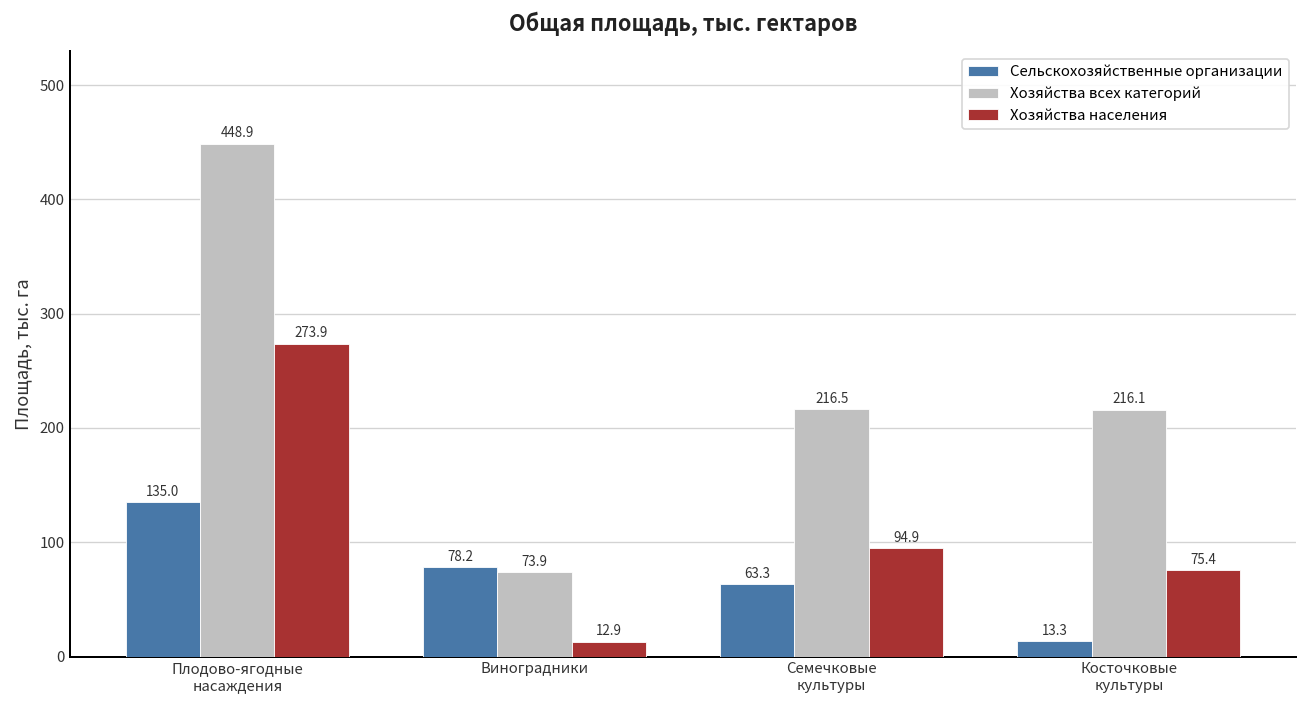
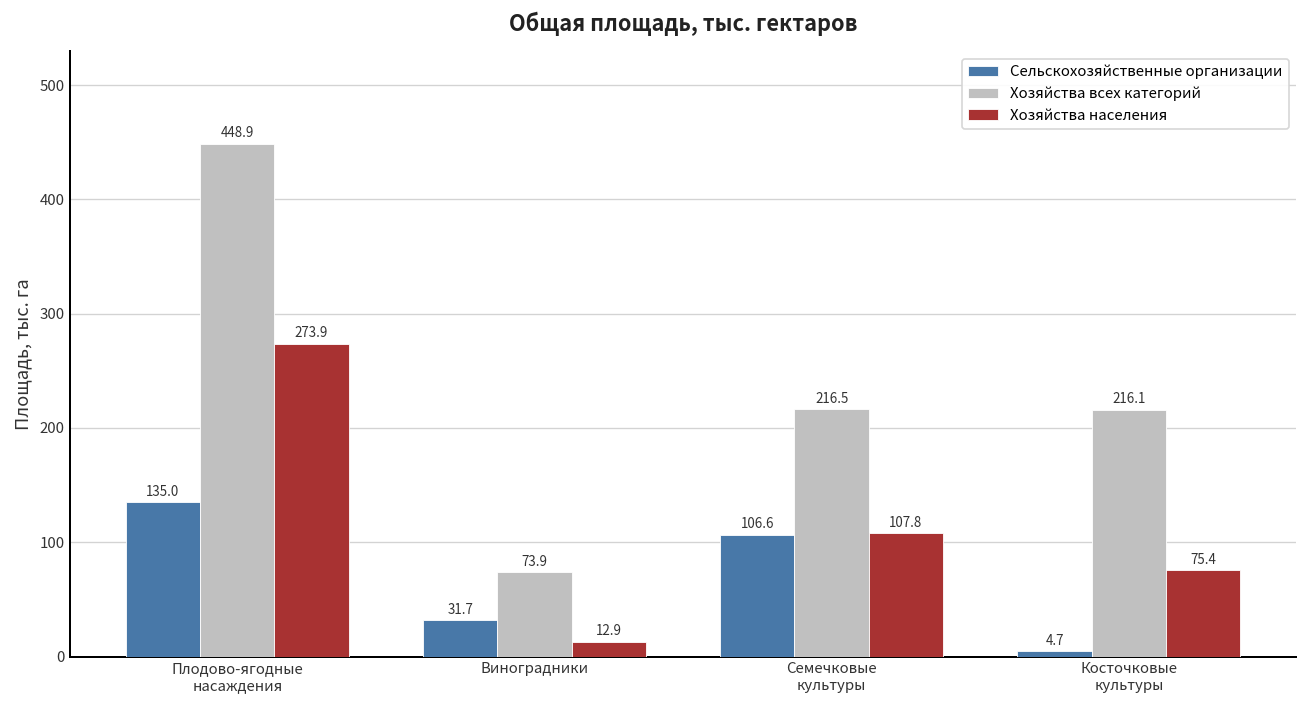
  {
    "Сельскохозяйственные организации": {
      "Плодово-ягодные насаждения": 135.0,
-     "Виноградники": 78.2,
-     "Семечковые культуры": 63.3,
-     "Косточковые культуры": 13.3
+     "Виноградники": 31.7,
+     "Семечковые культуры": 106.6,
+     "Косточковые культуры": 4.7
    },
    "Хозяйства всех категорий": {
      "Плодово-ягодные насаждения": 448.9,
      "Виноградники": 73.9,
      "Семечковые культуры": 216.5,
      "Косточковые культуры": 216.1
    },
    "Хозяйства населения": {
      "Плодово-ягодные насаждения": 273.9,
      "Виноградники": 12.9,
-     "Семечковые культуры": 94.9,
+     "Семечковые культуры": 107.8,
      "Косточковые культуры": 75.4
    }
  }
